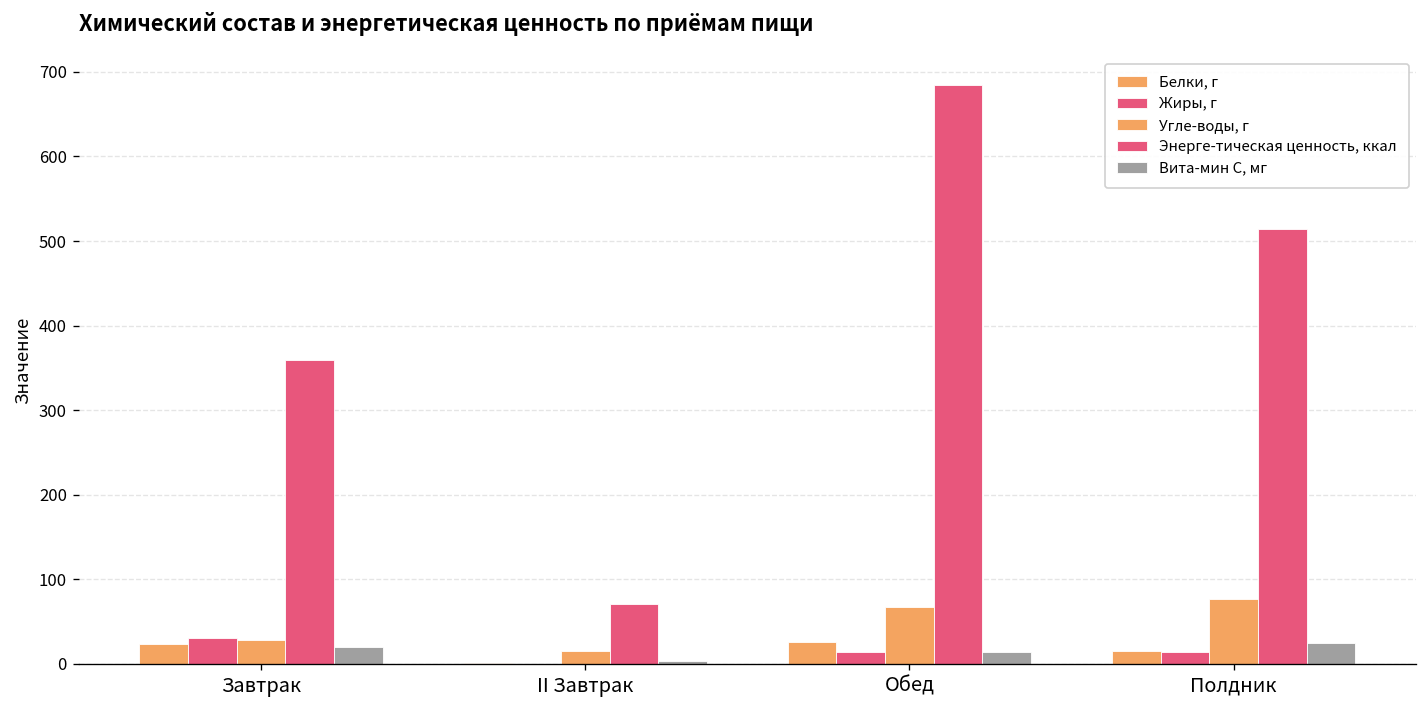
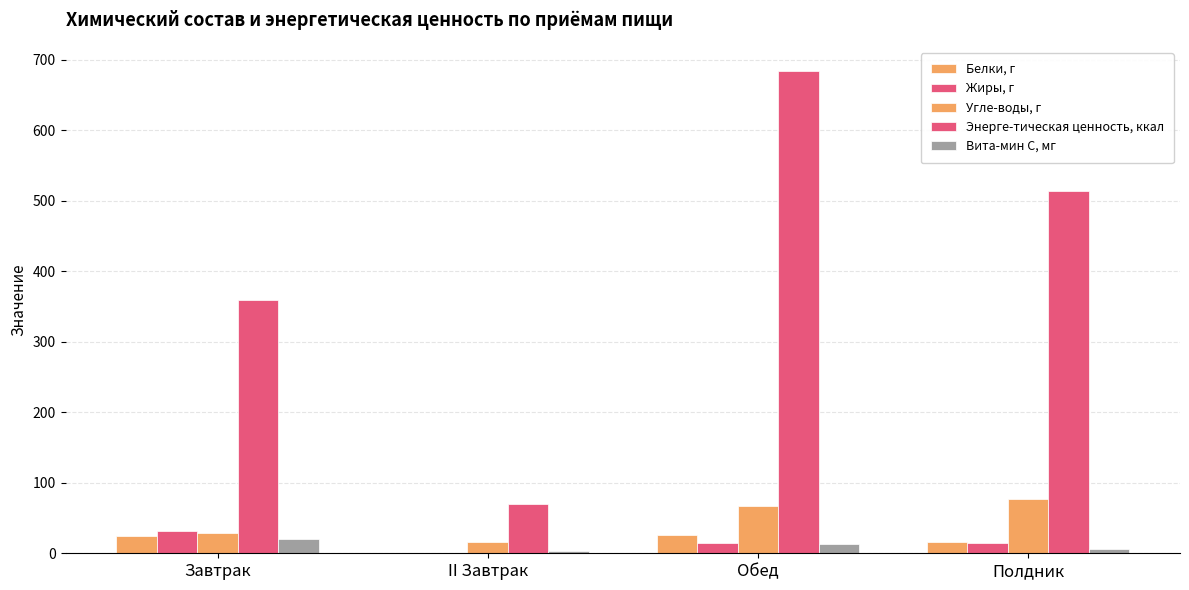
  {
    "Вита-мин С, мг": {
      "Завтрак": 20,
      "Обед": 10,
-     "Полдник": 20
+     "Полдник": 10
    }
  }
